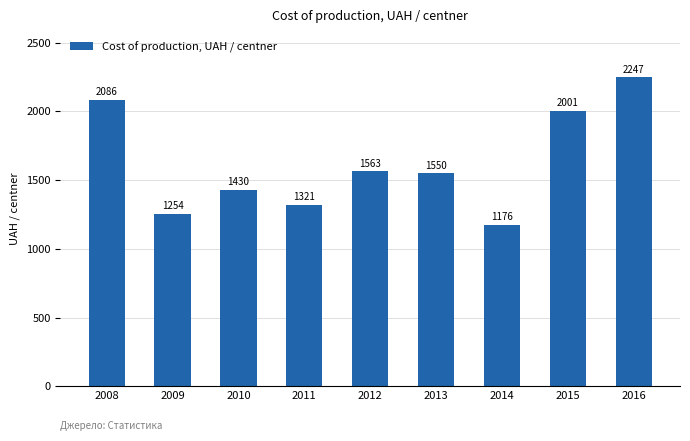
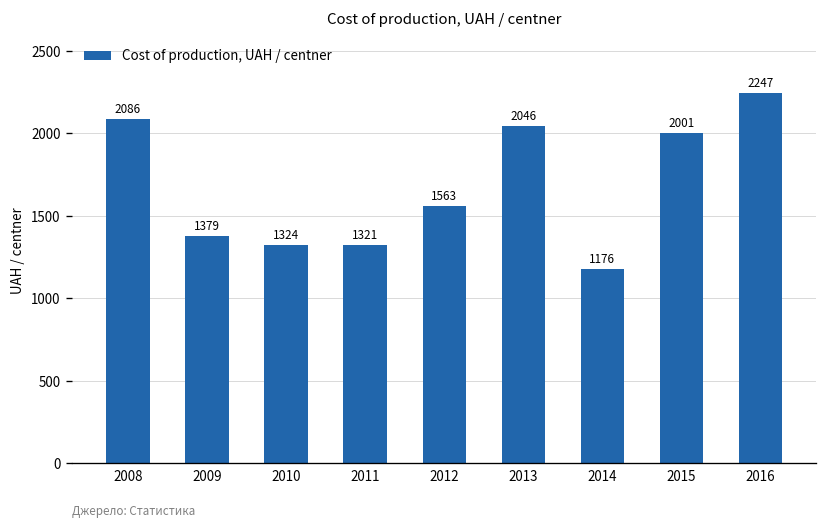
  {
    "2008": 2086,
-   "2009": 1254,
-   "2010": 1430,
+   "2009": 1379,
+   "2010": 1324,
    "2011": 1321,
    "2012": 1563,
-   "2013": 1550,
+   "2013": 2046,
    "2014": 1176,
    "2015": 2001,
    "2016": 2247
  }
